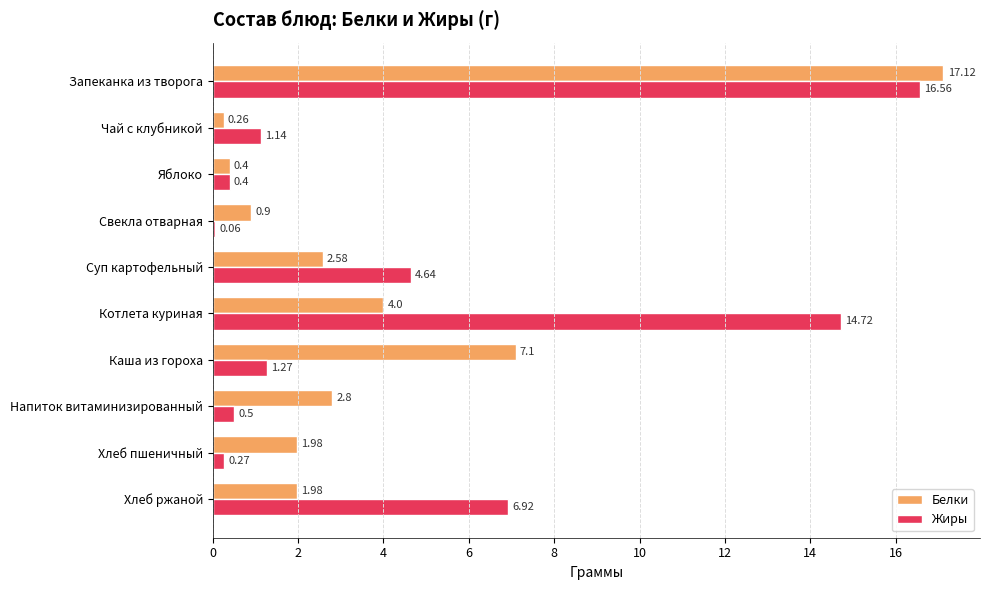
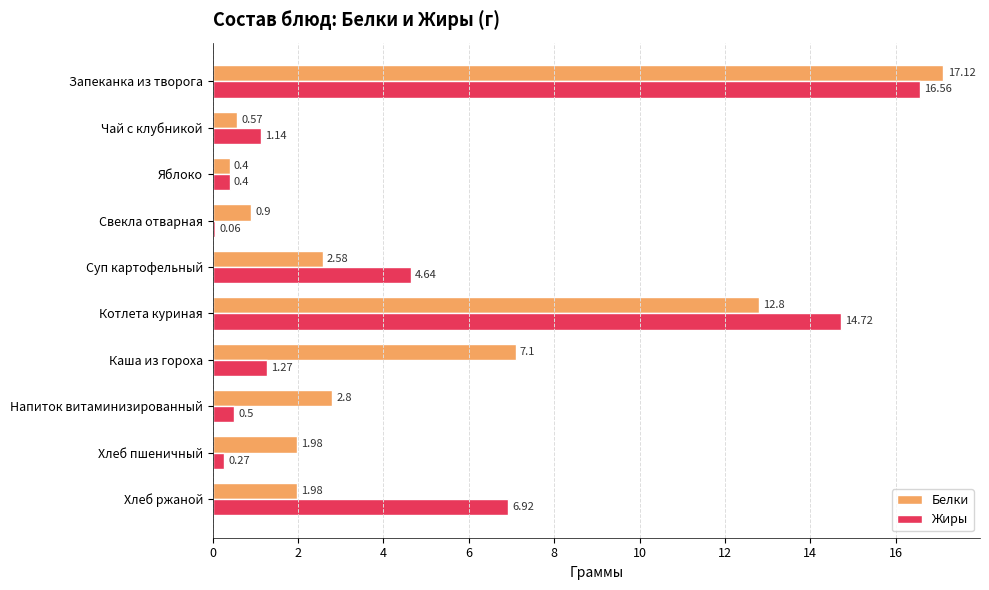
  {
    "Белки": {
      "Запеканка из творога": 17.12,
-     "Чай с клубникой": 0.26,
+     "Чай с клубникой": 0.57,
      "Яблоко": 0.4,
      "Свекла отварная": 0.9,
      "Суп картофельный": 2.58,
-     "Котлета куриная": 4.0,
+     "Котлета куриная": 12.8,
      "Каша из гороха": 7.1,
      "Напиток витаминизированный": 2.8,
      "Хлеб пшеничный": 1.98,
      "Хлеб ржаной": 1.98
    },
    "Жиры": {
      "Запеканка из творога": 16.56,
      "Чай с клубникой": 1.14,
      "Яблоко": 0.4,
      "Свекла отварная": 0.06,
      "Суп картофельный": 4.64,
      "Котлета куриная": 14.72,
      "Каша из гороха": 1.27,
      "Напиток витаминизированный": 0.5,
      "Хлеб пшеничный": 0.27,
      "Хлеб ржаной": 6.92
    }
  }
